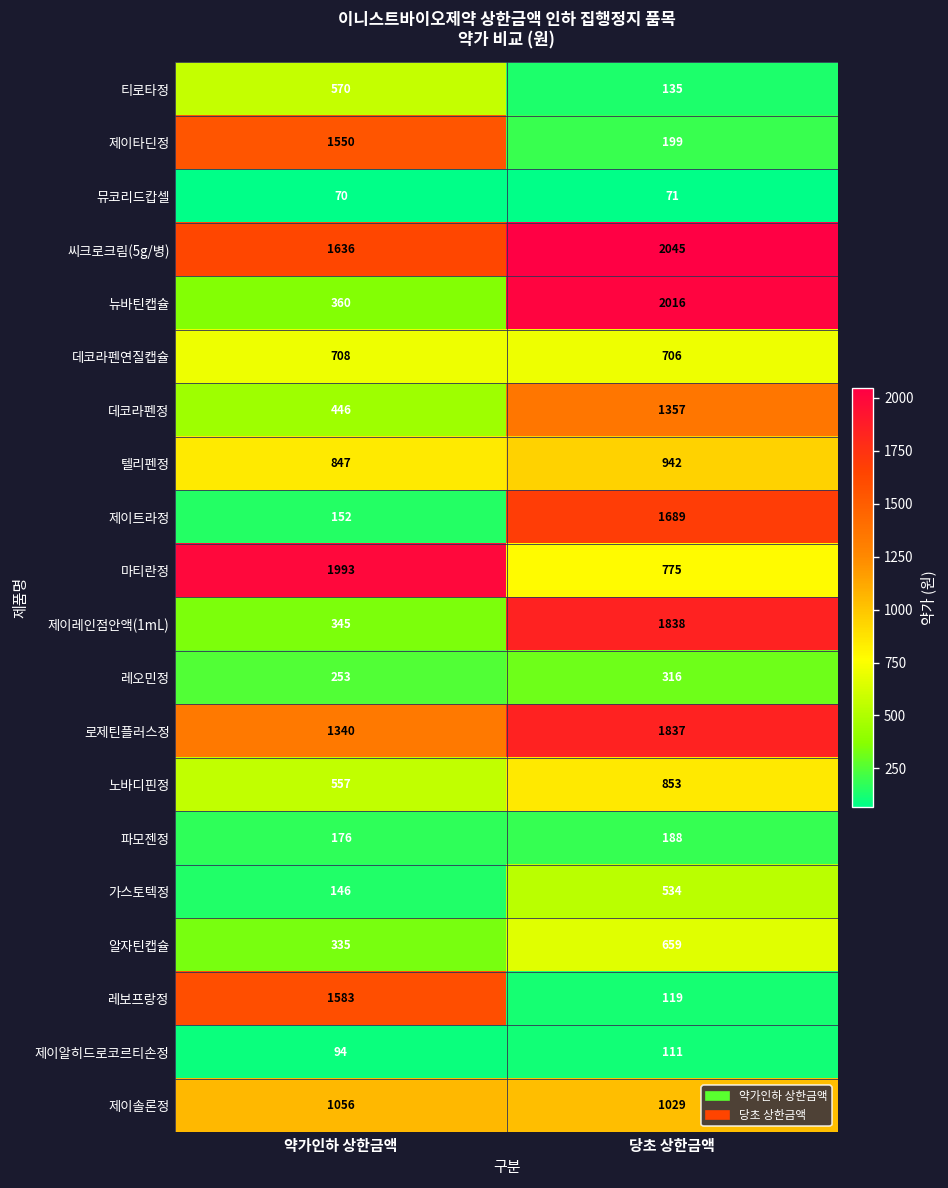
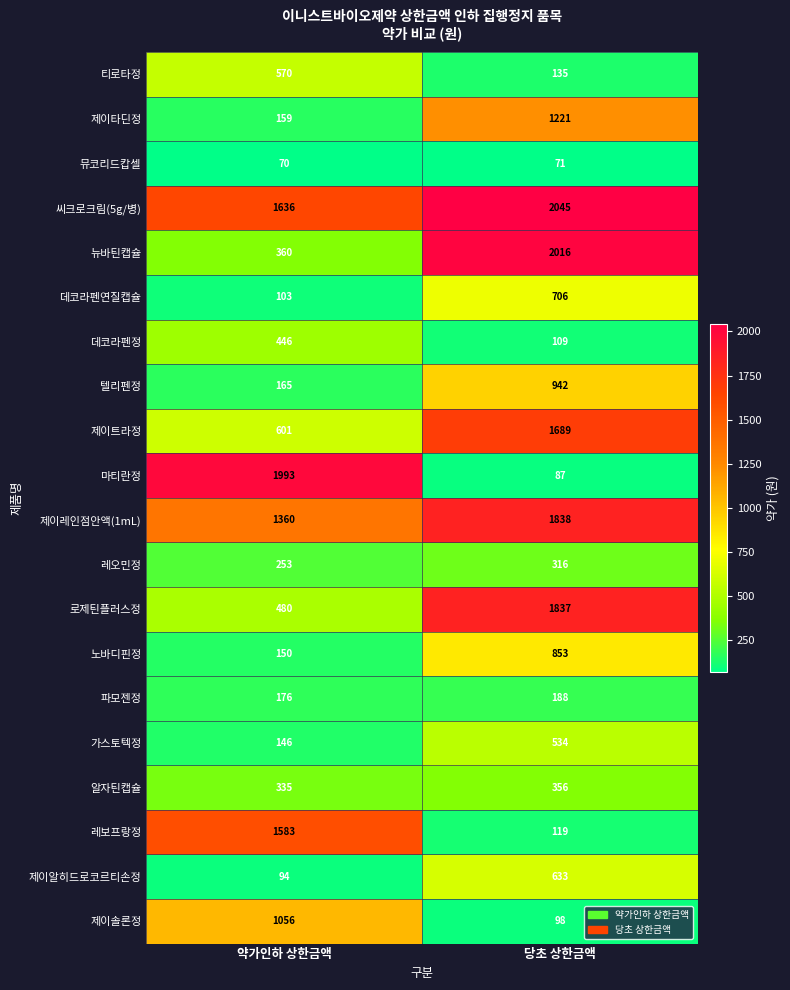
  {
    "티로타정": {
      "약가인하 상한금액": 570,
      "당초 상한금액": 135
    },
    "제이타딘정": {
-     "약가인하 상한금액": 1550,
-     "당초 상한금액": 199
+     "약가인하 상한금액": 159,
+     "당초 상한금액": 1221
    },
    "뮤코리드캅셀": {
      "약가인하 상한금액": 70,
      "당초 상한금액": 71
    },
    "씨크로크림(5g/병)": {
      "약가인하 상한금액": 1636,
      "당초 상한금액": 2045
    },
    "뉴바틴캡슐": {
      "약가인하 상한금액": 360,
      "당초 상한금액": 2016
    },
    "데코라펜연질캡슐": {
-     "약가인하 상한금액": 708,
+     "약가인하 상한금액": 103,
      "당초 상한금액": 706
    },
    "데코라펜정": {
      "약가인하 상한금액": 446,
-     "당초 상한금액": 1357
+     "당초 상한금액": 109
    },
    "텔리펜정": {
-     "약가인하 상한금액": 847,
+     "약가인하 상한금액": 165,
      "당초 상한금액": 942
    },
    "제이트라정": {
-     "약가인하 상한금액": 152,
+     "약가인하 상한금액": 601,
      "당초 상한금액": 1689
    },
    "마티란정": {
      "약가인하 상한금액": 1993,
-     "당초 상한금액": 775
+     "당초 상한금액": 87
    },
    "제이레인점안액(1mL)": {
-     "약가인하 상한금액": 345,
+     "약가인하 상한금액": 1360,
      "당초 상한금액": 1838
    },
    "레오민정": {
      "약가인하 상한금액": 253,
      "당초 상한금액": 316
    },
    "로제틴플러스정": {
-     "약가인하 상한금액": 1340,
+     "약가인하 상한금액": 480,
      "당초 상한금액": 1837
    },
    "노바디핀정": {
-     "약가인하 상한금액": 557,
+     "약가인하 상한금액": 150,
      "당초 상한금액": 853
    },
    "파모젠정": {
      "약가인하 상한금액": 176,
      "당초 상한금액": 188
    },
    "가스토텍정": {
      "약가인하 상한금액": 146,
      "당초 상한금액": 534
    },
    "알자틴캡슐": {
      "약가인하 상한금액": 335,
-     "당초 상한금액": 659
+     "당초 상한금액": 356
    },
    "레보프랑정": {
      "약가인하 상한금액": 1583,
      "당초 상한금액": 119
    },
    "제이알히드로코르티손정": {
      "약가인하 상한금액": 94,
-     "당초 상한금액": 111
+     "당초 상한금액": 633
    },
    "제이솔론정": {
      "약가인하 상한금액": 1056,
-     "당초 상한금액": 1029
+     "당초 상한금액": 98
    }
  }
